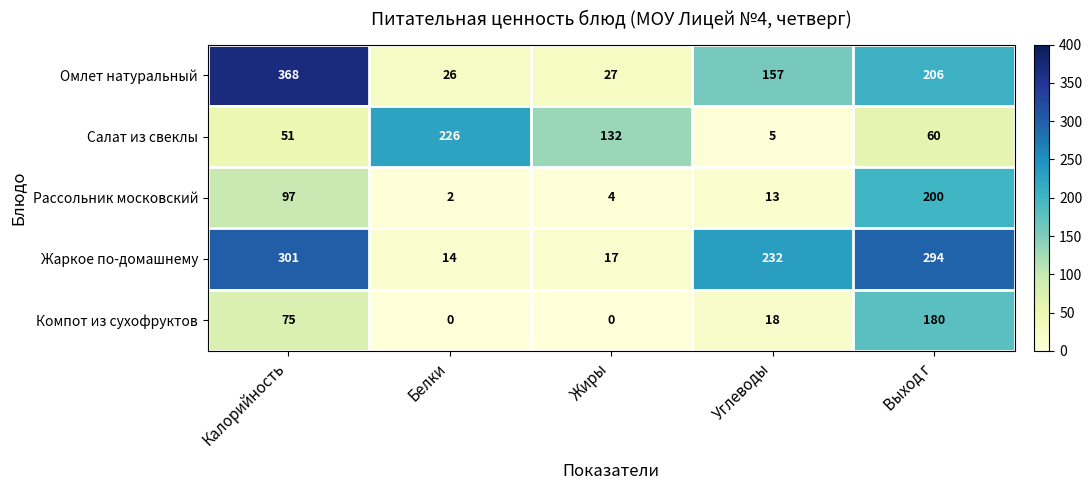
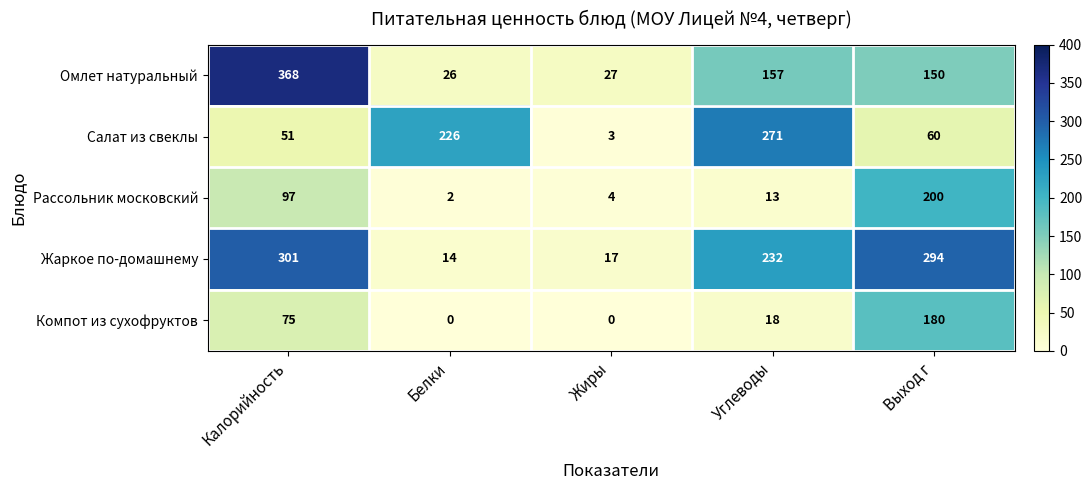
  {
    "Омлет натуральный": {
      "Калорийность": 368,
      "Белки": 26,
      "Жиры": 27,
      "Углеводы": 157,
-     "Выход г": 206
+     "Выход г": 150
    },
    "Салат из свеклы": {
      "Калорийность": 51,
      "Белки": 226,
-     "Жиры": 132,
-     "Углеводы": 5,
+     "Жиры": 3,
+     "Углеводы": 271,
      "Выход г": 60
    },
    "Рассольник московский": {
      "Калорийность": 97,
      "Белки": 2,
      "Жиры": 4,
      "Углеводы": 13,
      "Выход г": 200
    },
    "Жаркое по-домашнему": {
      "Калорийность": 301,
      "Белки": 14,
      "Жиры": 17,
      "Углеводы": 232,
      "Выход г": 294
    },
    "Компот из сухофруктов": {
      "Калорийность": 75,
      "Белки": 0,
      "Жиры": 0,
      "Углеводы": 18,
      "Выход г": 180
    }
  }
